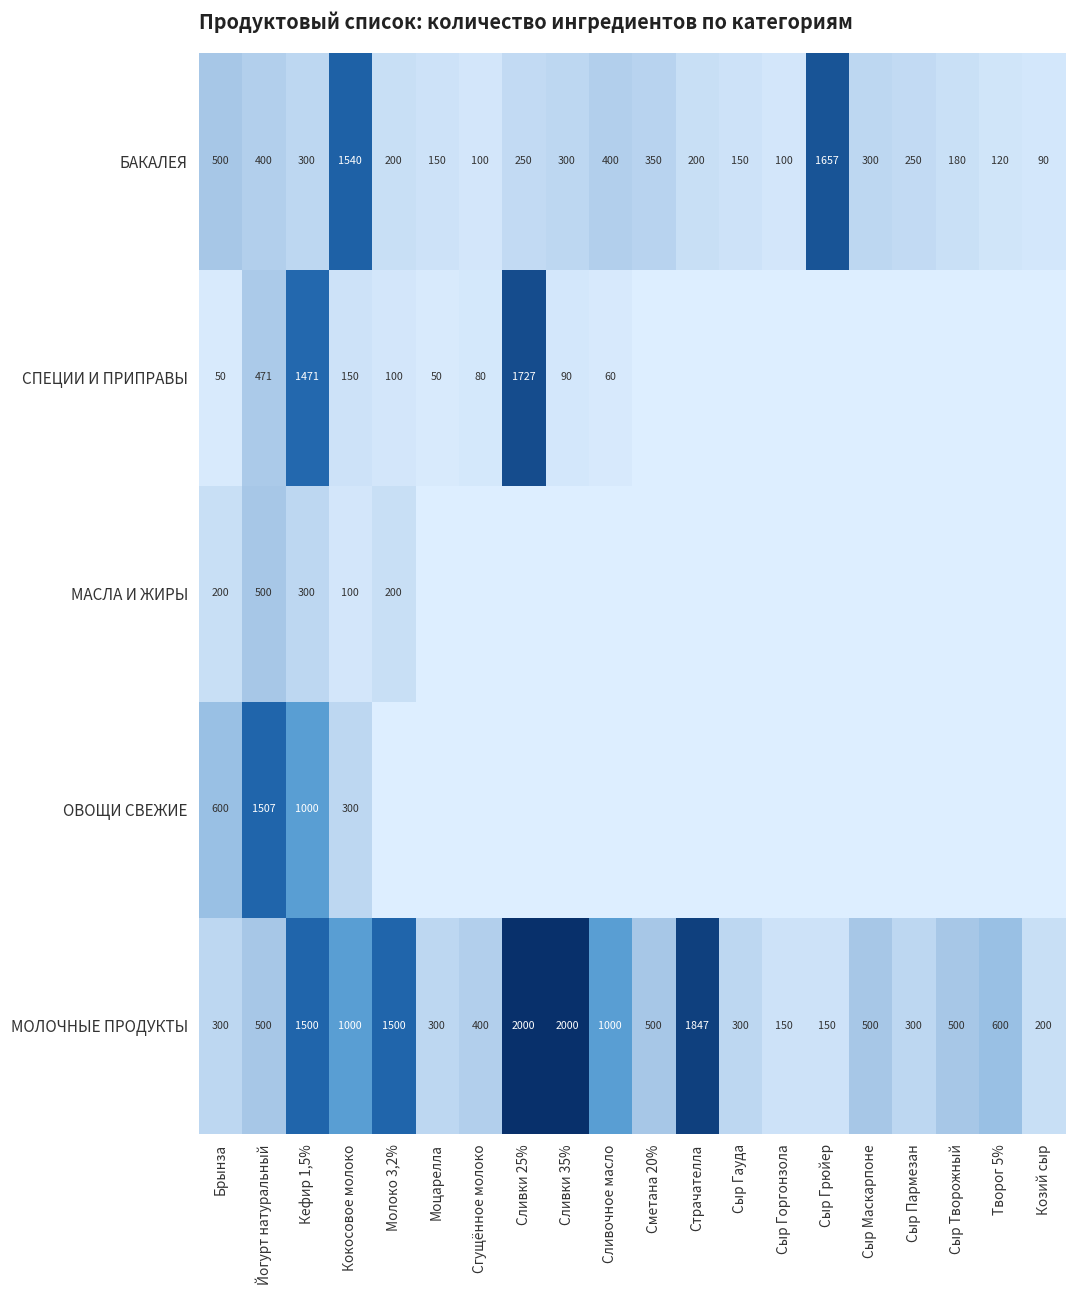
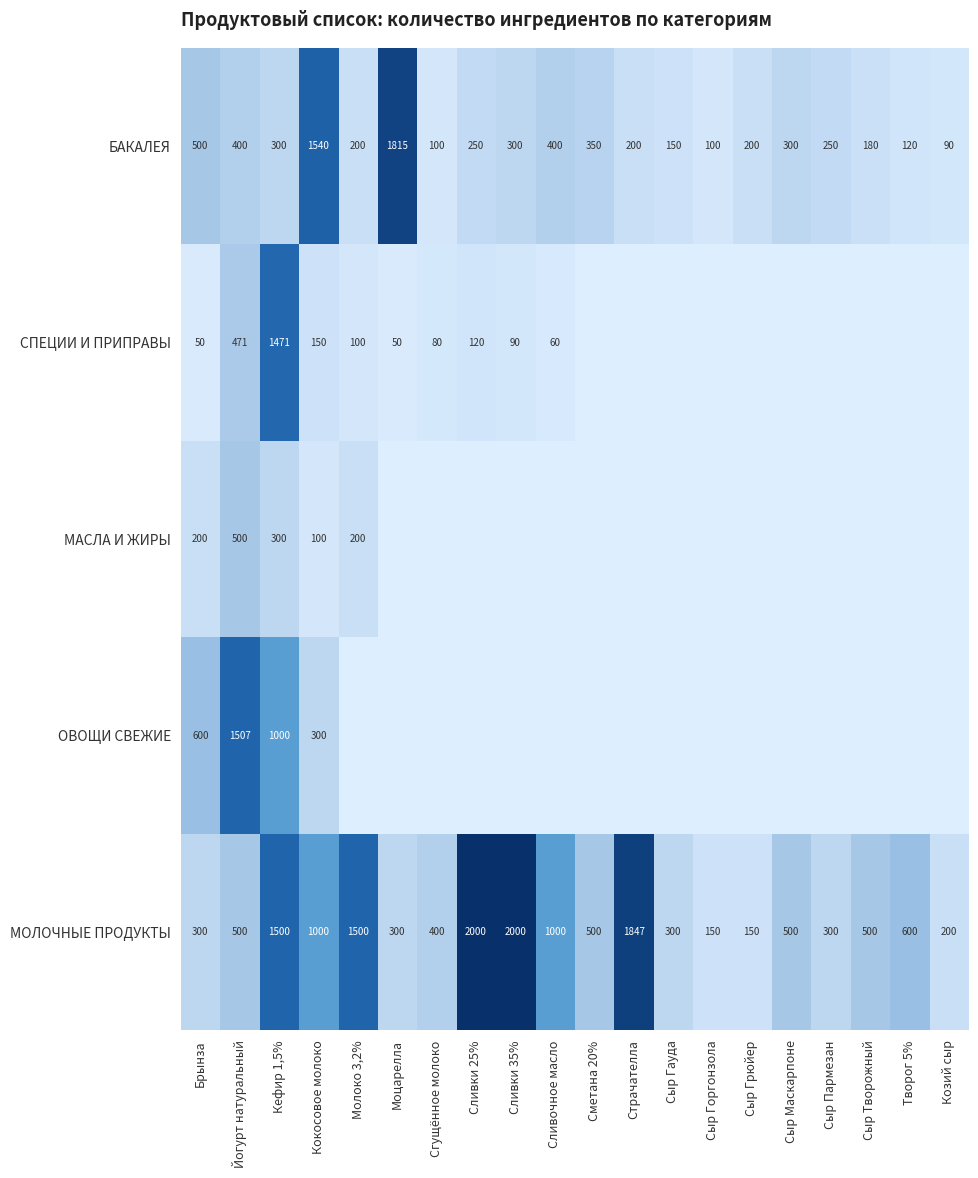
  {
    "БАКАЛЕЯ": {
      "Брынза": 500,
      "Йогурт натуральный": 400,
      "Кефир 1,5%": 300,
      "Кокосовое молоко": 1540,
      "Молоко 3,2%": 200,
-     "Моцарелла": 150,
+     "Моцарелла": 1815,
      "Сгущённое молоко": 100,
      "Сливки 25%": 250,
      "Сливки 35%": 300,
      "Сливочное масло": 400,
      "Сметана 20%": 350,
      "Страчателла": 200,
      "Сыр Гауда": 150,
      "Сыр Горгонзола": 100,
-     "Сыр Грюйер": 1657,
+     "Сыр Грюйер": 200,
      "Сыр Маскарпоне": 300,
      "Сыр Пармезан": 250,
      "Сыр Творожный": 180,
      "Творог 5%": 120,
      "Козий сыр": 90
    },
    "СПЕЦИИ И ПРИПРАВЫ": {
      "Брынза": 50,
      "Йогурт натуральный": 471,
      "Кефир 1,5%": 1471,
      "Кокосовое молоко": 150,
      "Молоко 3,2%": 100,
      "Моцарелла": 50,
      "Сгущённое молоко": 80,
-     "Сливки 25%": 1727,
+     "Сливки 25%": 120,
      "Сливки 35%": 90,
      "Сливочное масло": 60
    },
    "МАСЛА И ЖИРЫ": {
      "Брынза": 200,
      "Йогурт натуральный": 500,
      "Кефир 1,5%": 300,
      "Кокосовое молоко": 100,
      "Молоко 3,2%": 200
    },
    "ОВОЩИ СВЕЖИЕ": {
      "Брынза": 600,
      "Йогурт натуральный": 1507,
      "Кефир 1,5%": 1000,
      "Кокосовое молоко": 300
    },
    "МОЛОЧНЫЕ ПРОДУКТЫ": {
      "Брынза": 300,
      "Йогурт натуральный": 500,
      "Кефир 1,5%": 1500,
      "Кокосовое молоко": 1000,
      "Молоко 3,2%": 1500,
      "Моцарелла": 300,
      "Сгущённое молоко": 400,
      "Сливки 25%": 2000,
      "Сливки 35%": 2000,
      "Сливочное масло": 1000,
      "Сметана 20%": 500,
      "Страчателла": 1847,
      "Сыр Гауда": 300,
      "Сыр Горгонзола": 150,
      "Сыр Грюйер": 150,
      "Сыр Маскарпоне": 500,
      "Сыр Пармезан": 300,
      "Сыр Творожный": 500,
      "Творог 5%": 600,
      "Козий сыр": 200
    }
  }
